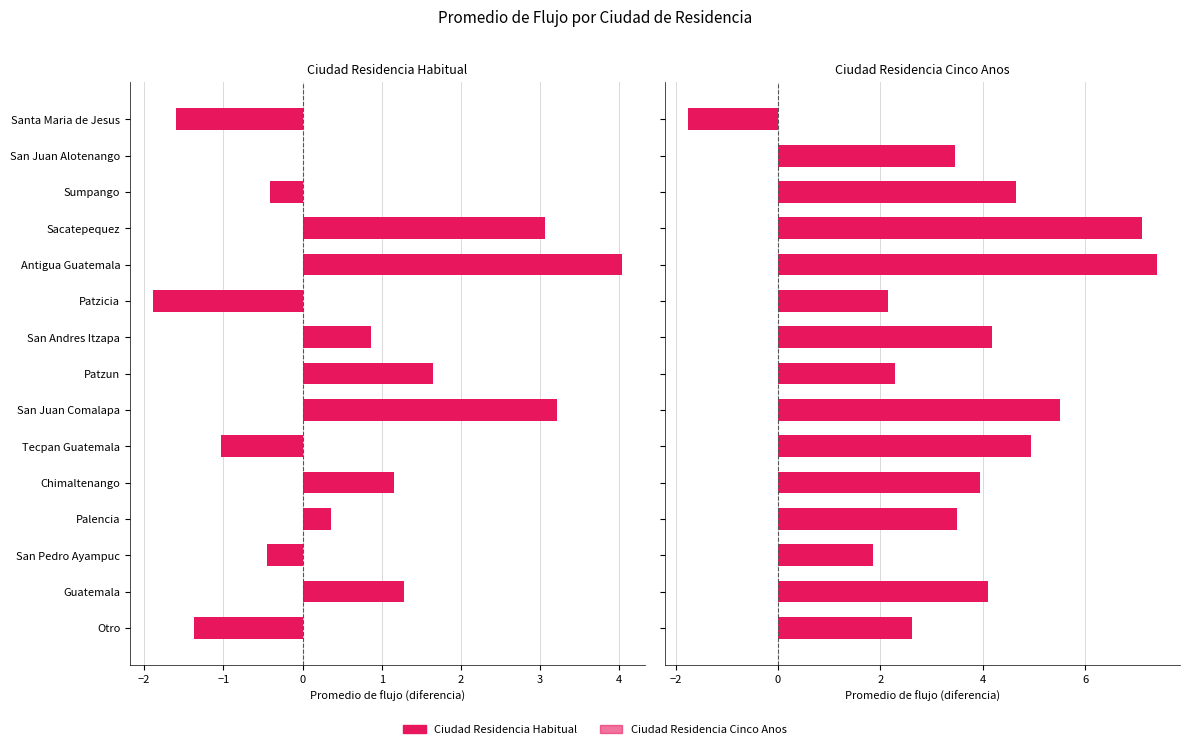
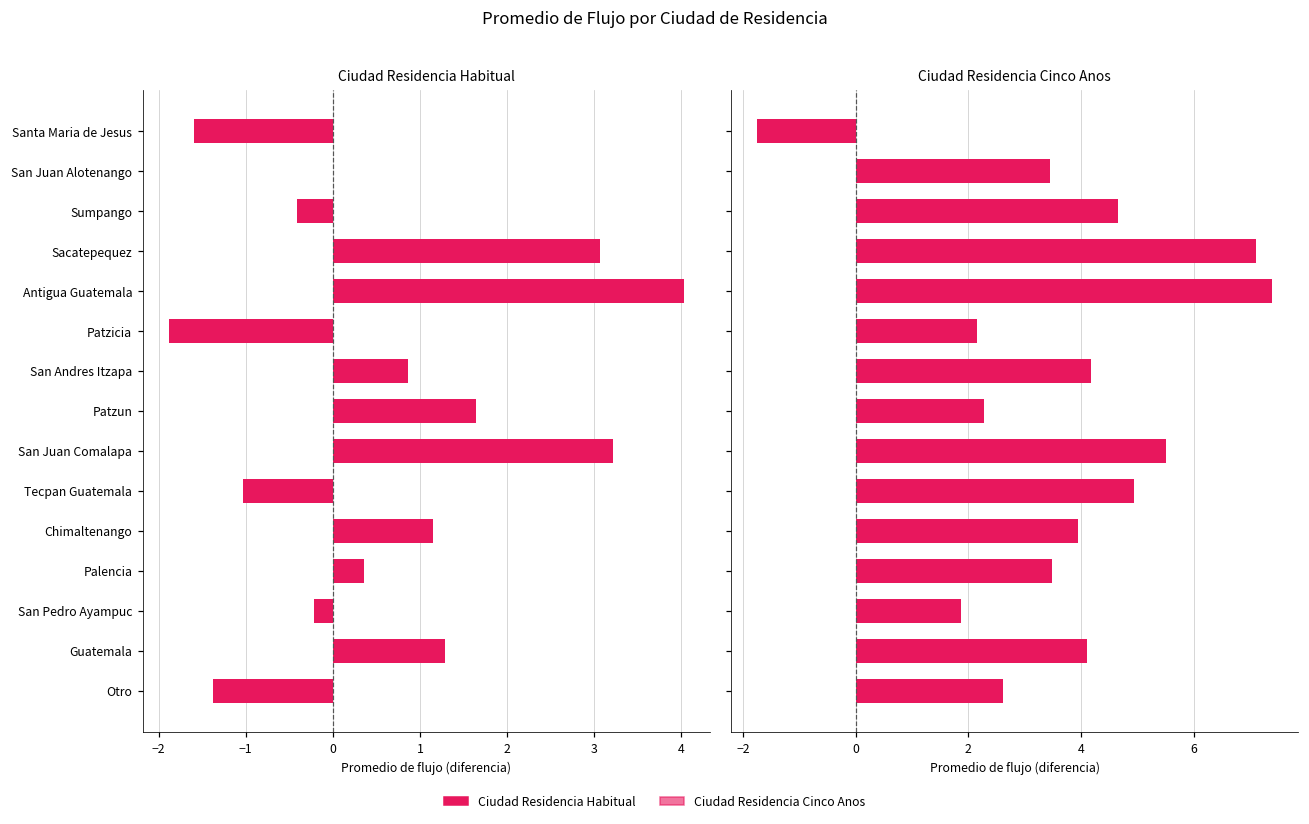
  {
    "Ciudad Residencia Habitual": {
      "Santa Maria de Jesus": -1.6,
      "San Juan Alotenango": 0.0,
      "Sumpango": -0.4,
      "Sacatepequez": 3.1,
      "Antigua Guatemala": 4.0,
      "Patzicia": -1.9,
      "San Andres Itzapa": 0.9,
      "Patzun": 1.6,
      "San Juan Comalapa": 3.2,
      "Tecpan Guatemala": -1.0,
      "Chimaltenango": 1.2,
      "Palencia": 0.4,
-     "San Pedro Ayampuc": -0.4,
+     "San Pedro Ayampuc": -0.2,
      "Guatemala": 1.3,
      "Otro": -1.4
    }
  }
